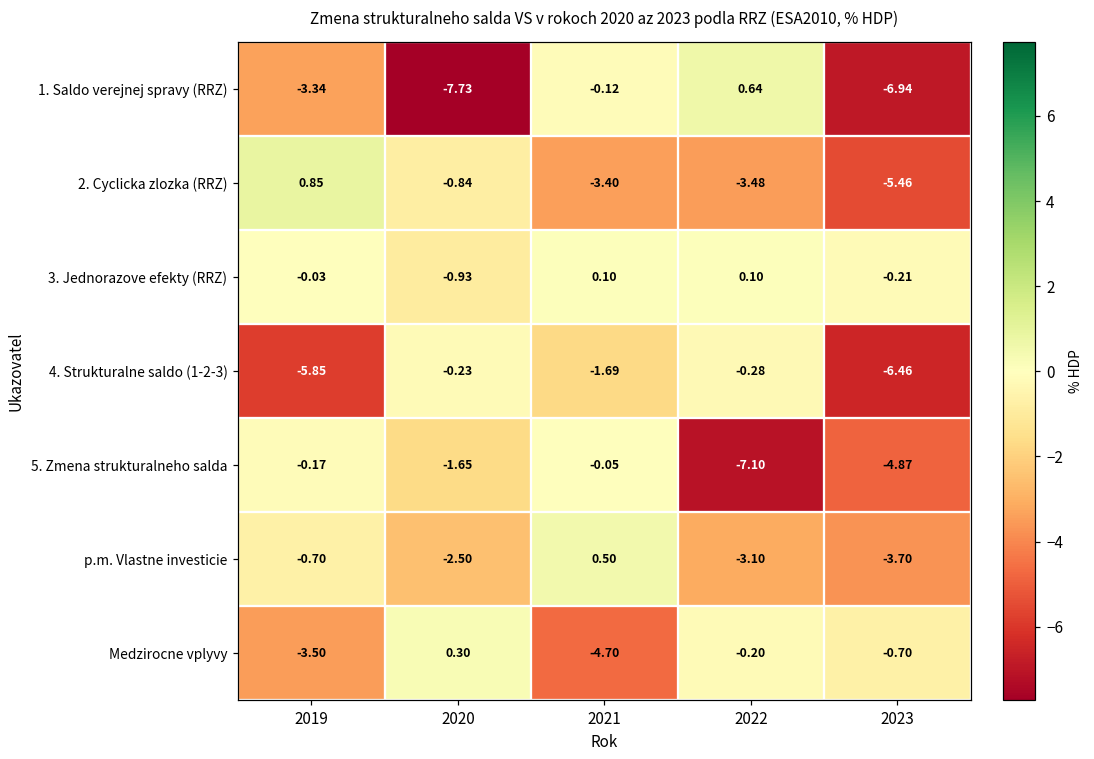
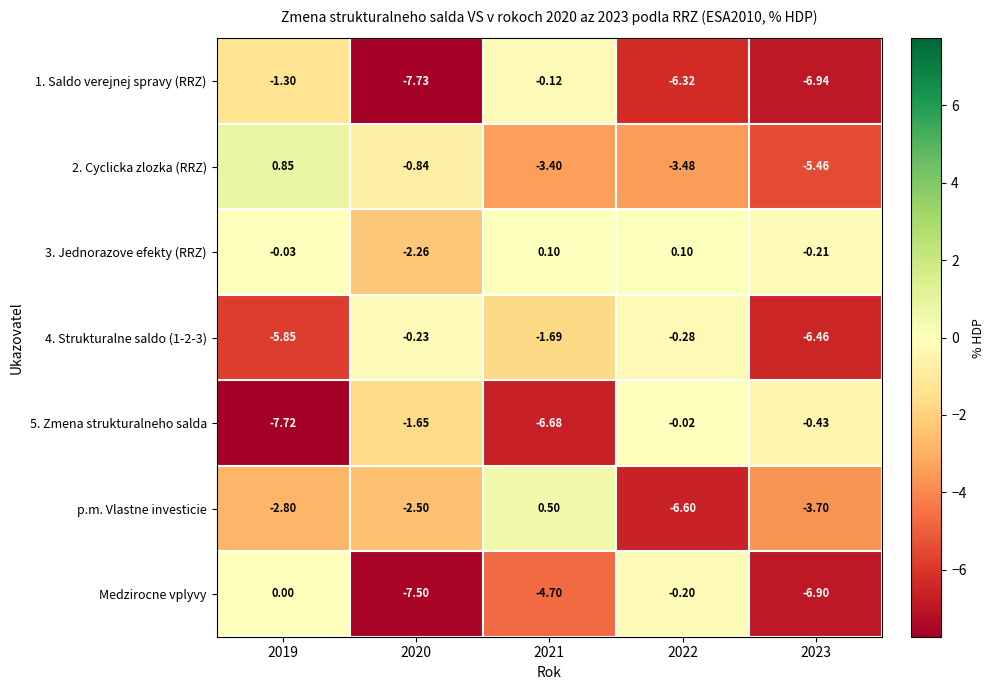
  {
    "1. Saldo verejnej spravy (RRZ)": {
-     "2019": -3.34,
+     "2019": -1.30,
      "2020": -7.73,
      "2021": -0.12,
-     "2022": 0.64,
+     "2022": -6.32,
      "2023": -6.94
    },
    "2. Cyclicka zlozka (RRZ)": {
      "2019": 0.85,
      "2020": -0.84,
      "2021": -3.40,
      "2022": -3.48,
      "2023": -5.46
    },
    "3. Jednorazove efekty (RRZ)": {
      "2019": -0.03,
-     "2020": -0.93,
+     "2020": -2.26,
      "2021": 0.10,
      "2022": 0.10,
      "2023": -0.21
    },
    "4. Strukturalne saldo (1-2-3)": {
      "2019": -5.85,
      "2020": -0.23,
      "2021": -1.69,
      "2022": -0.28,
      "2023": -6.46
    },
    "5. Zmena strukturalneho salda": {
-     "2019": -0.17,
+     "2019": -7.72,
      "2020": -1.65,
-     "2021": -0.05,
-     "2022": -7.10,
-     "2023": -4.87
+     "2021": -6.68,
+     "2022": -0.02,
+     "2023": -0.43
    },
    "p.m. Vlastne investicie": {
-     "2019": -0.70,
+     "2019": -2.80,
      "2020": -2.50,
      "2021": 0.50,
-     "2022": -3.10,
+     "2022": -6.60,
      "2023": -3.70
    },
    "Medzirocne vplyvy": {
-     "2019": -3.50,
-     "2020": 0.30,
+     "2019": 0.00,
+     "2020": -7.50,
      "2021": -4.70,
      "2022": -0.20,
-     "2023": -0.70
+     "2023": -6.90
    }
  }
